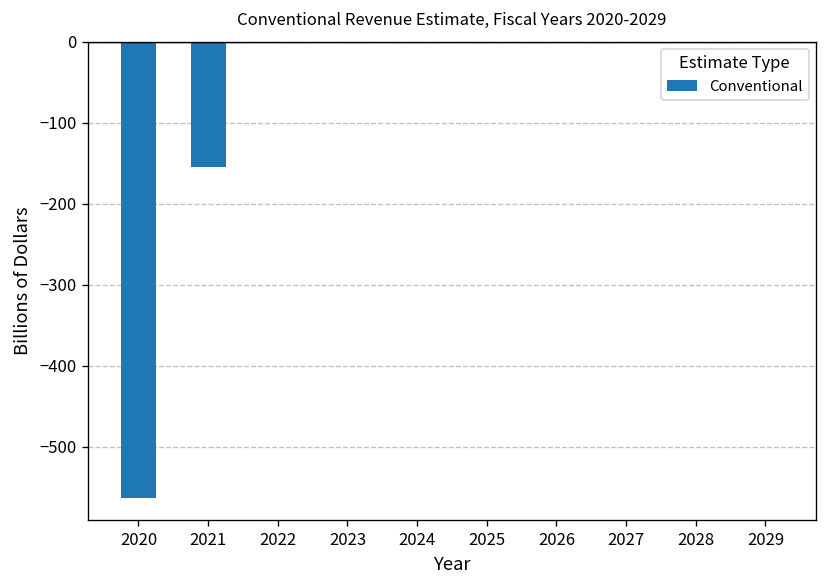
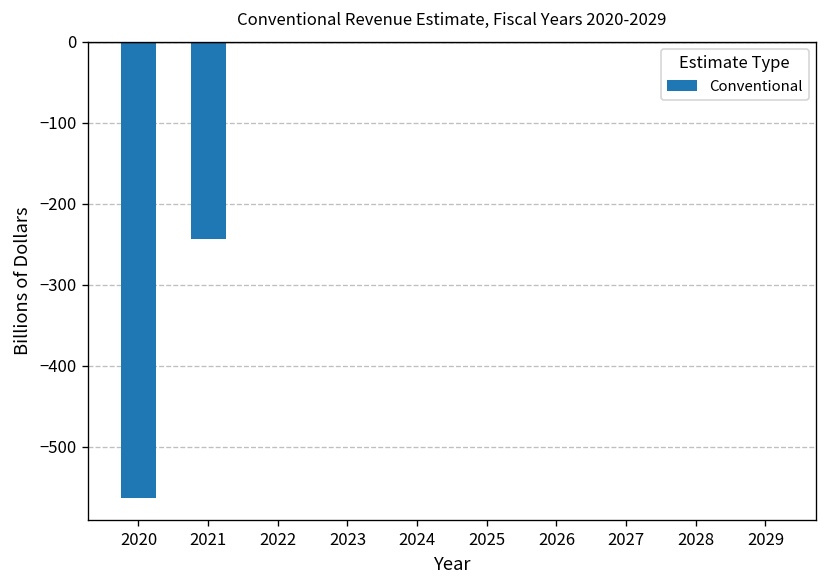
  {
    "2020": -560,
-   "2021": -160,
+   "2021": -240,
    "2022": 0,
    "2023": 0,
    "2024": 0,
    "2025": 0,
    "2026": 0,
    "2027": 0,
    "2028": 0,
    "2029": 0
  }
